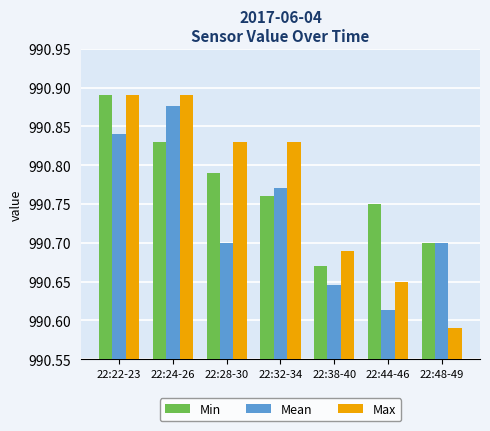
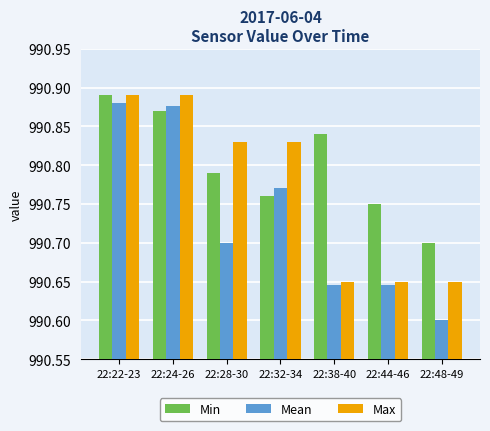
  {
    "Min": {
      "22:22-23": 990.89,
-     "22:24-26": 990.83,
+     "22:24-26": 990.87,
      "22:28-30": 990.79,
      "22:32-34": 990.76,
-     "22:38-40": 990.67,
+     "22:38-40": 990.84,
      "22:44-46": 990.75,
      "22:48-49": 990.70
    },
    "Mean": {
-     "22:22-23": 990.84,
+     "22:22-23": 990.88,
      "22:24-26": 990.88,
      "22:28-30": 990.70,
      "22:32-34": 990.77,
      "22:38-40": 990.65,
-     "22:44-46": 990.61,
-     "22:48-49": 990.7
+     "22:44-46": 990.65,
+     "22:48-49": 990.6
    },
    "Max": {
      "22:22-23": 990.89,
      "22:24-26": 990.89,
      "22:28-30": 990.83,
      "22:32-34": 990.83,
-     "22:38-40": 990.69,
+     "22:38-40": 990.65,
      "22:44-46": 990.65,
-     "22:48-49": 990.59
+     "22:48-49": 990.65
    }
  }
